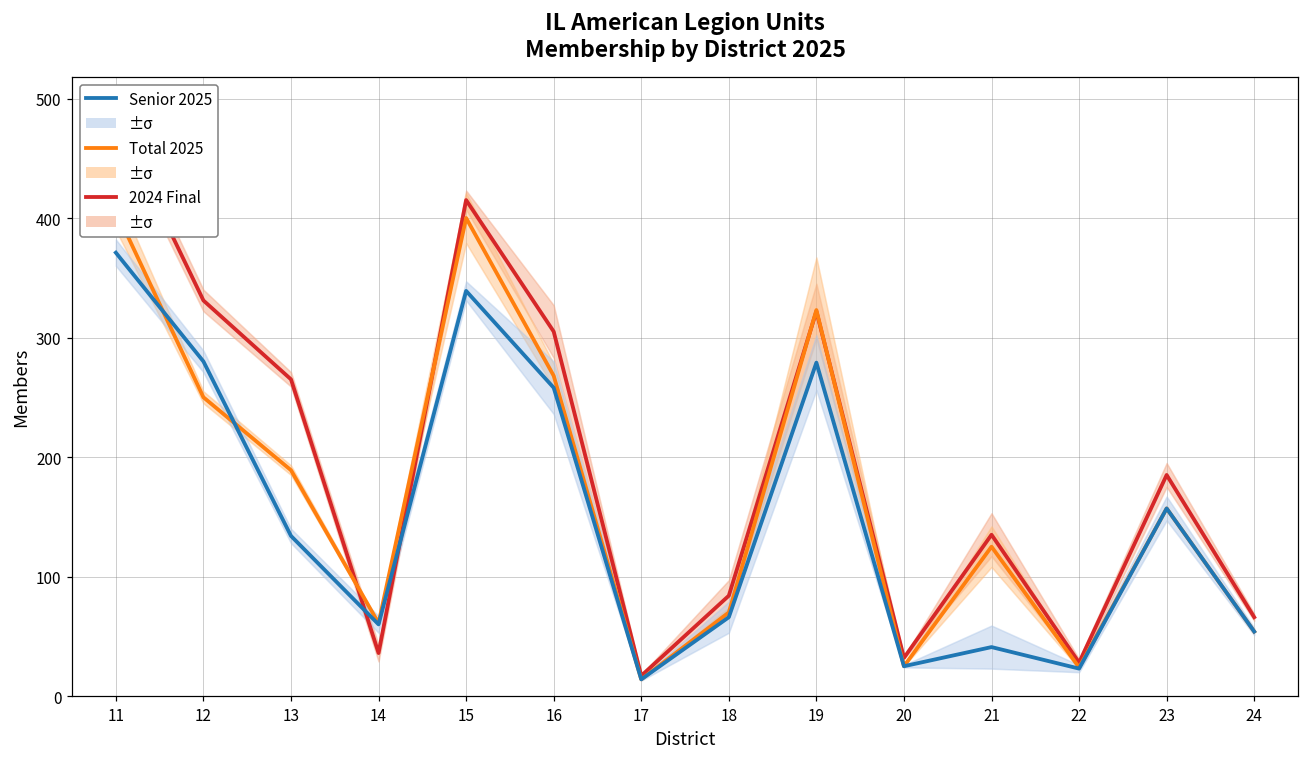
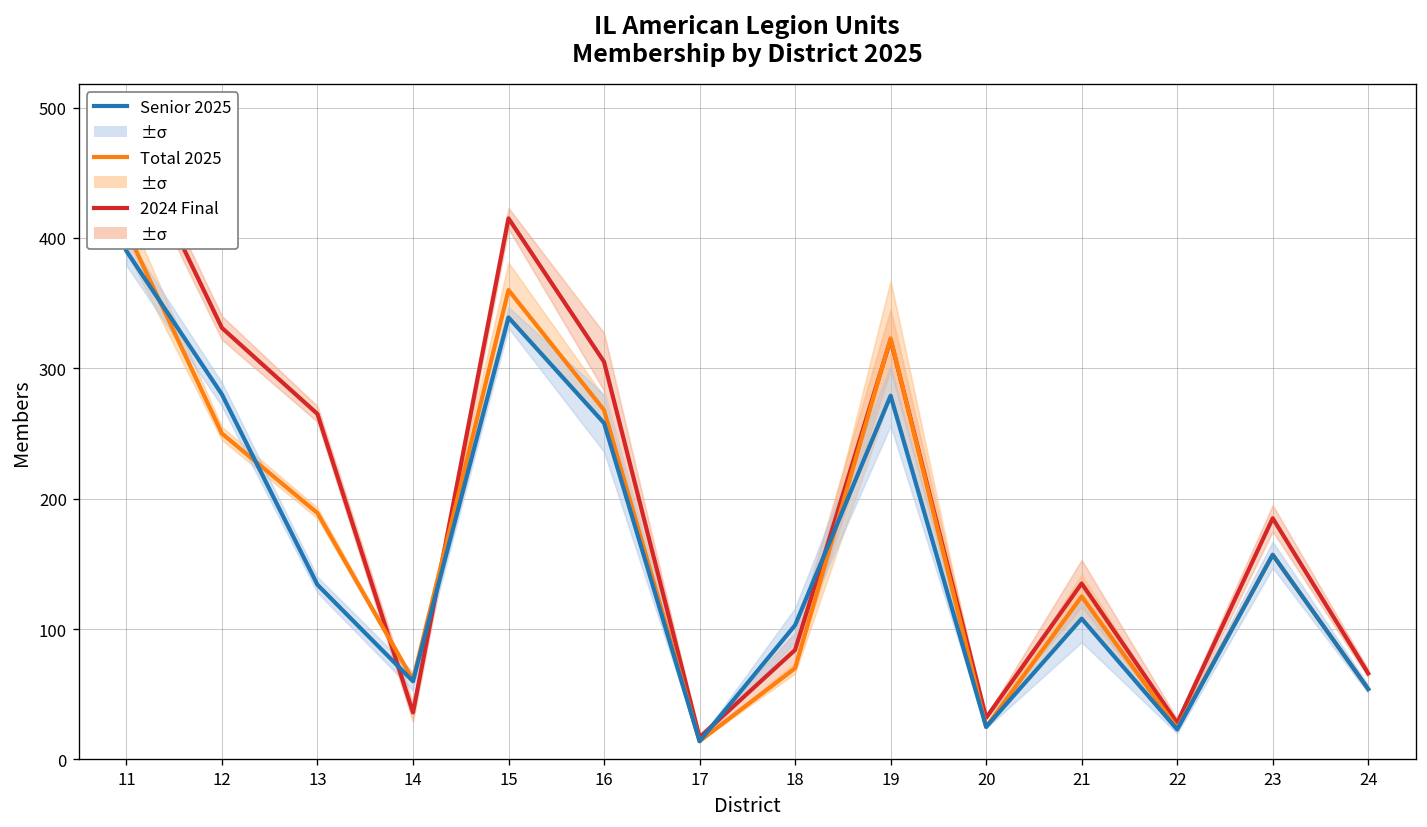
  {
    "2024 Final": {
      "12": 331,
      "13": 265,
      "14": 36,
      "15": 415,
      "16": 305,
      "18": 84,
      "21": 135,
      "23": 185,
      "24": 66
    },
    "Total 2025": {
      "12": 250,
      "13": 189,
-     "15": 400,
+     "15": 360,
      "16": 268,
      "18": 70
    },
    "Senior 2025": {
-     "11": 371,
+     "11": 390,
      "12": 280,
      "13": 134,
      "15": 339,
      "16": 258,
-     "18": 66,
+     "18": 103,
      "19": 279,
-     "21": 41
+     "21": 108
    }
  }
